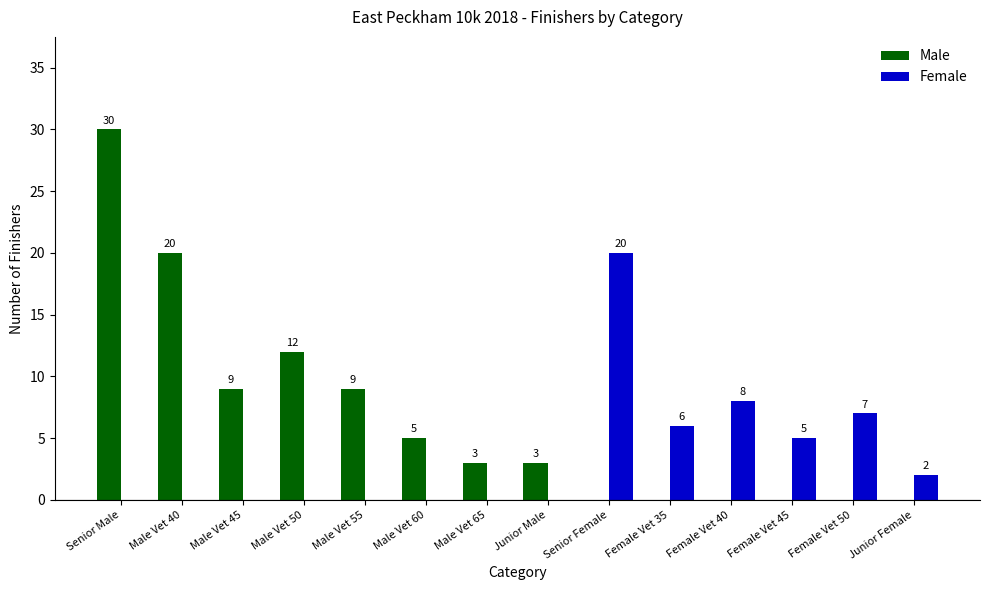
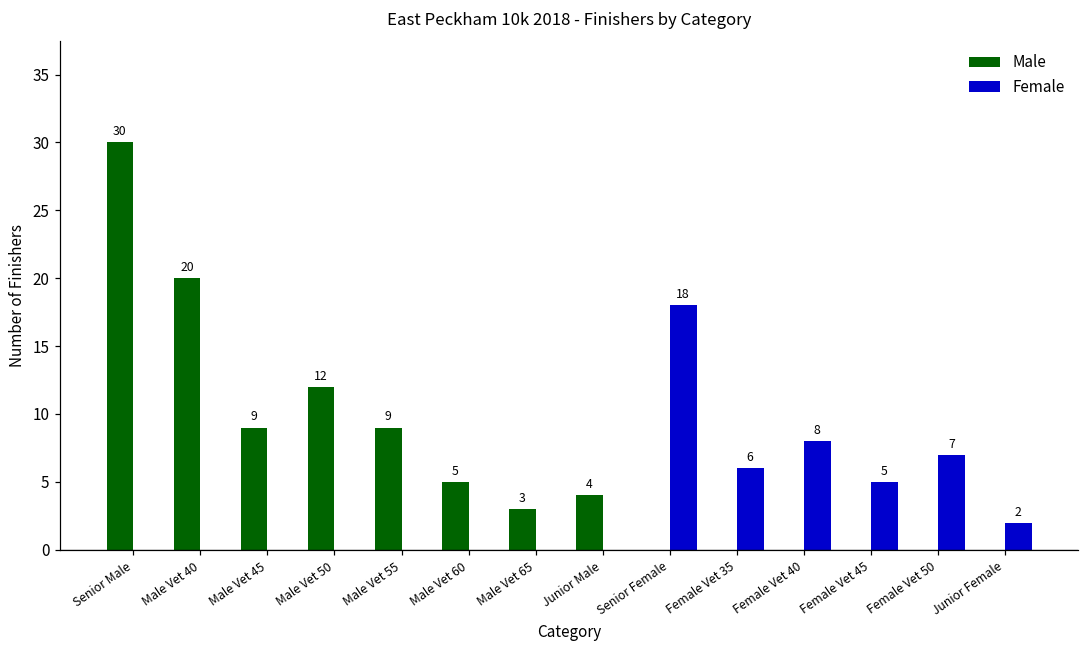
  {
    "Male": {
      "Senior Male": 30,
      "Male Vet 40": 20,
      "Male Vet 45": 9,
      "Male Vet 50": 12,
      "Male Vet 55": 9,
      "Male Vet 60": 5,
      "Male Vet 65": 3,
-     "Junior Male": 3
+     "Junior Male": 4
    },
    "Female": {
-     "Senior Female": 20,
+     "Senior Female": 18,
      "Female Vet 35": 6,
      "Female Vet 40": 8,
      "Female Vet 45": 5,
      "Female Vet 50": 7,
      "Junior Female": 2
    }
  }
